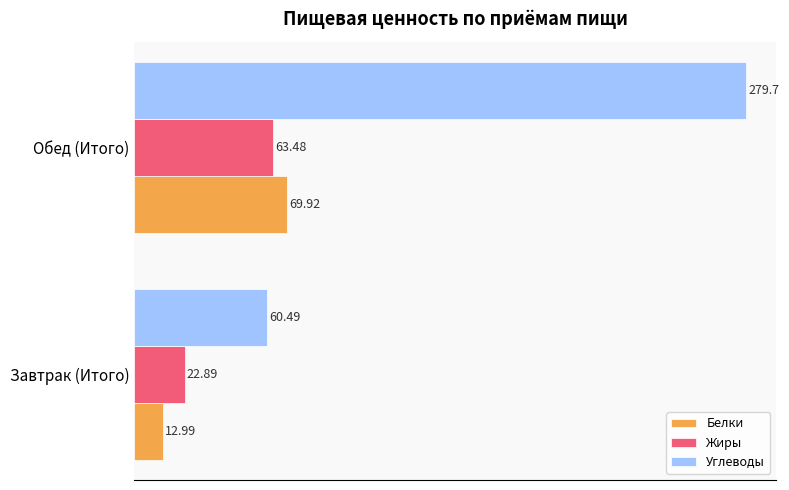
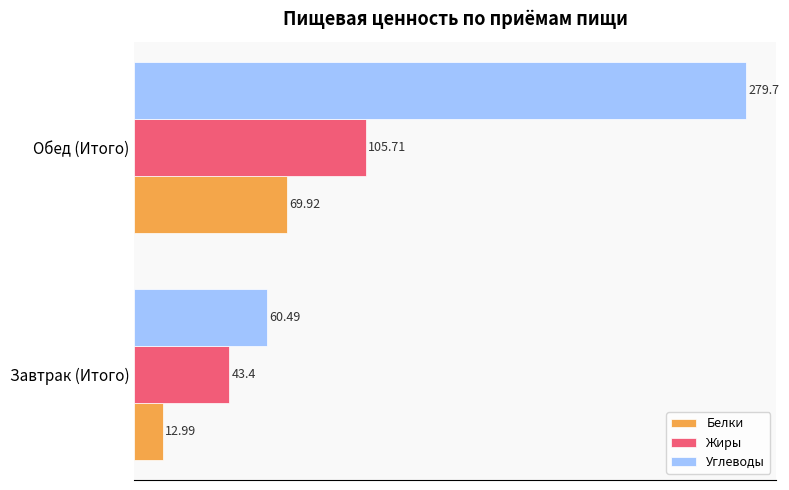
  {
    "Белки": {
      "Обед (Итого)": 69.92,
      "Завтрак (Итого)": 12.99
    },
    "Жиры": {
-     "Обед (Итого)": 63.48,
-     "Завтрак (Итого)": 22.89
+     "Обед (Итого)": 105.71,
+     "Завтрак (Итого)": 43.4
    },
    "Углеводы": {
      "Обед (Итого)": 279.7,
      "Завтрак (Итого)": 60.49
    }
  }
